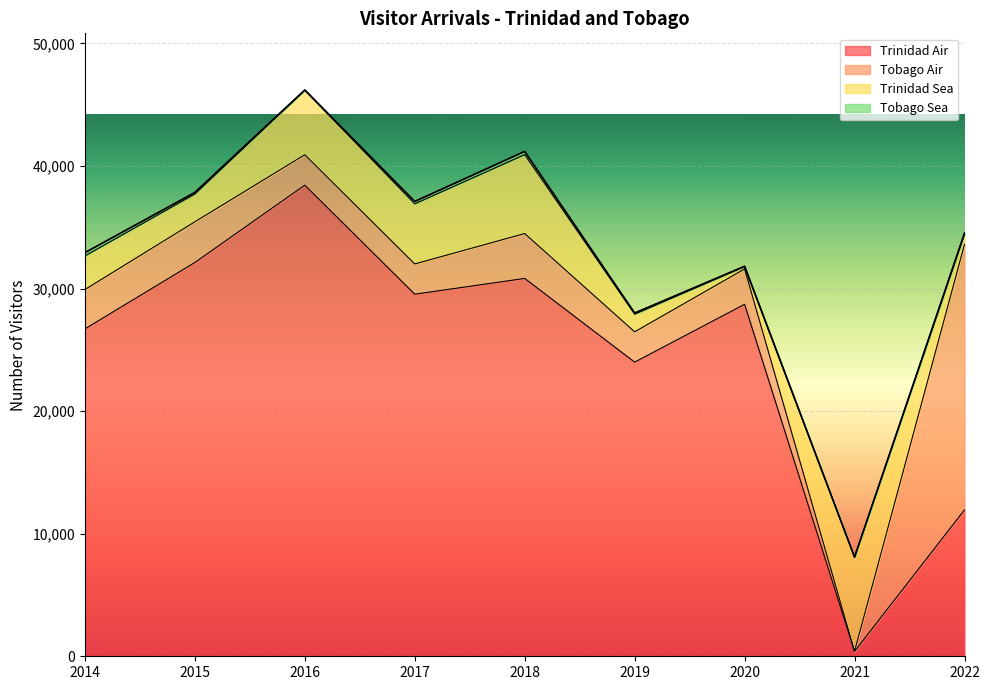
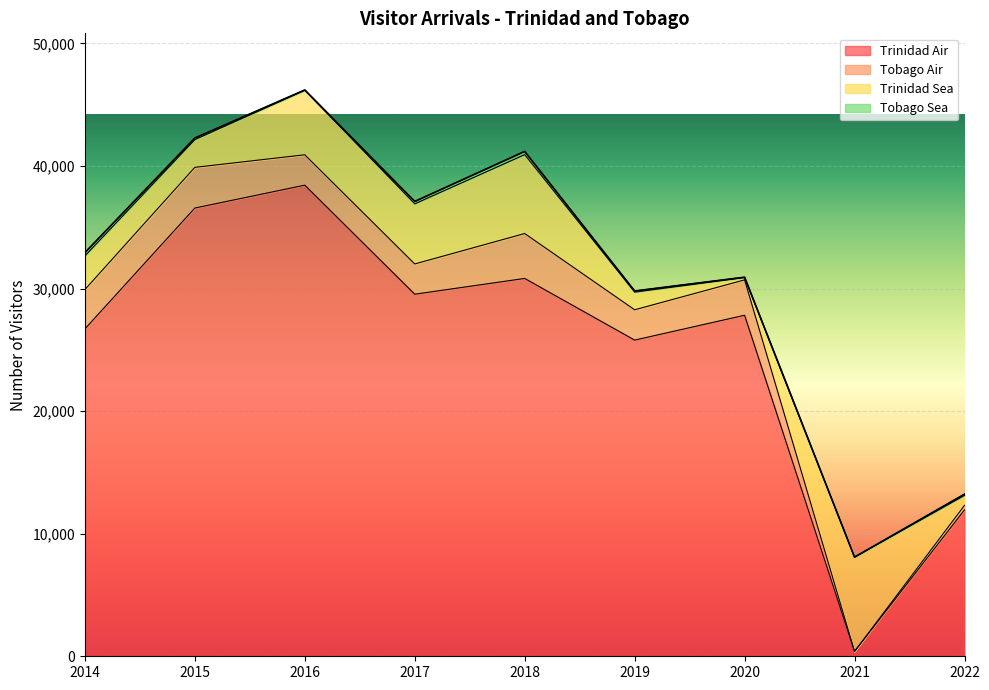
  {
    "Trinidad Air": {
      "2014": "26,700",
-     "2015": "32,100",
+     "2015": "36,600",
      "2016": "38,400",
      "2017": "29,500",
      "2018": "30,800",
-     "2019": "24,000",
-     "2020": "28,700",
+     "2019": "25,800",
+     "2020": "27,800",
      "2022": "11,900"
    },
    "Tobago Air": {
      "2014": "3,200",
      "2015": "3,300",
      "2016": "2,500",
      "2017": "2,500",
      "2018": "3,700",
      "2019": "2,500",
-     "2022": "21,700"
+     "2022": "400"
    },
    "Trinidad Sea": {
      "2014": "2,700",
      "2018": "6,400"
    },
    "Tobago Sea": {
      "2014": "300",
      "2018": "300"
    }
  }
